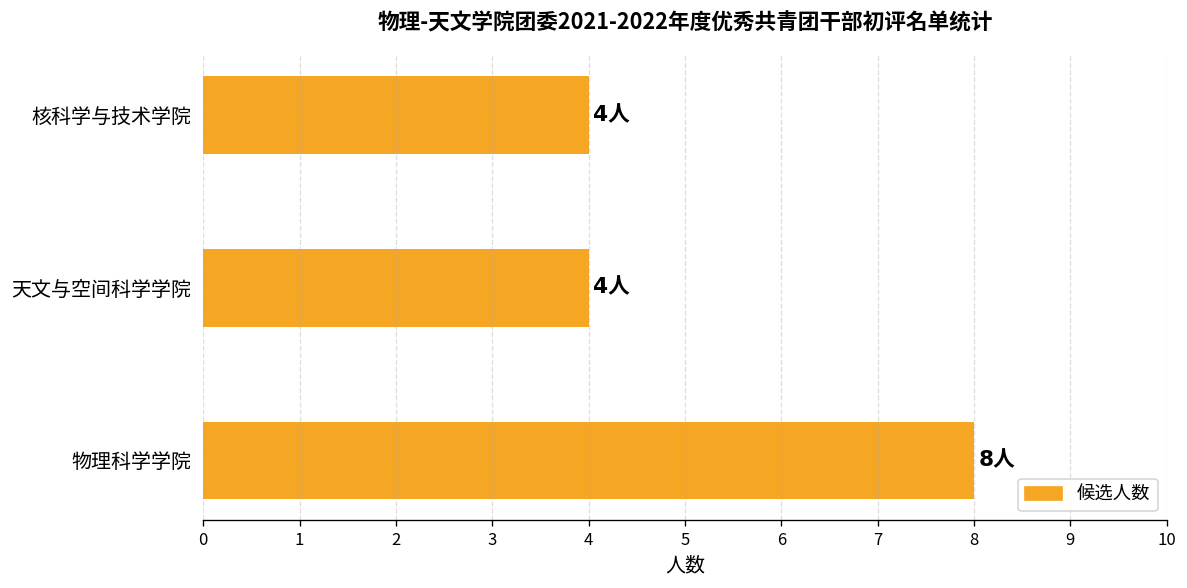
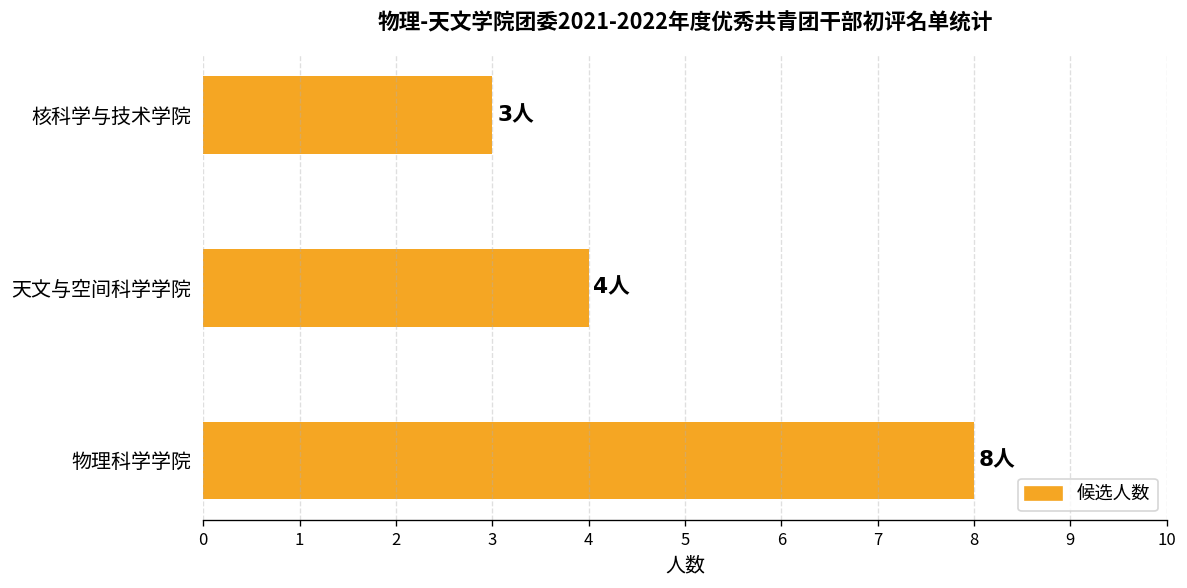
  {
-   "核科学与技术学院": "4人",
+   "核科学与技术学院": "3人",
    "天文与空间科学学院": "4人",
    "物理科学学院": "8人"
  }
